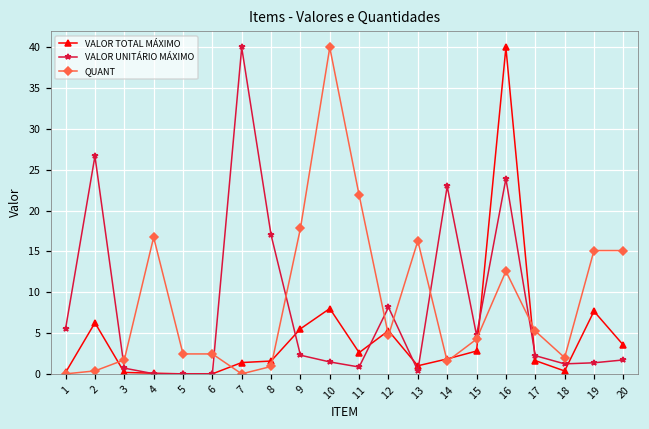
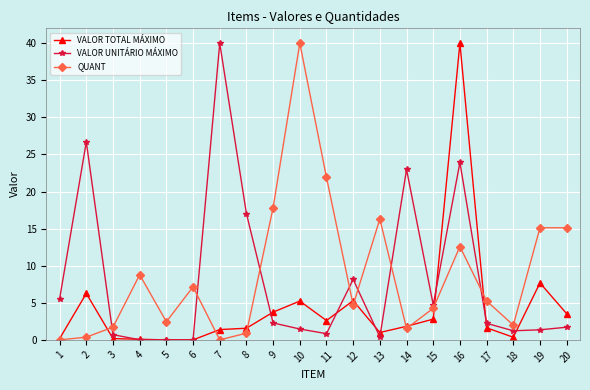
  {
    "VALOR TOTAL MÁXIMO": {
      "2": 6,
      "3": 0,
      "7": 1,
      "8": 2,
-     "9": 6,
-     "10": 8,
+     "9": 4,
+     "10": 5,
      "11": 3,
      "12": 5,
      "13": 1,
      "15": 3,
      "16": 40,
      "17": 2,
      "18": 0,
      "19": 8,
      "20": 4
    },
    "VALOR UNITÁRIO MÁXIMO": {
      "1": 6,
      "2": 27,
      "3": 1,
      "7": 40,
      "8": 17,
      "9": 2,
      "10": 1,
      "11": 1,
      "12": 8,
      "13": 0,
      "14": 23,
      "15": 5,
      "16": 24,
      "17": 2,
      "18": 1,
      "19": 1,
      "20": 2
    },
    "QUANT": {
      "2": 0,
      "3": 2,
-     "4": 17,
+     "4": 9,
      "5": 2,
-     "6": 2,
+     "6": 7,
      "7": 0,
      "8": 1,
      "9": 18,
      "10": 40,
      "11": 22,
      "12": 5,
      "13": 16,
      "15": 4,
      "16": 13,
      "17": 5,
      "18": 2,
      "19": 15,
      "20": 15
    }
  }
